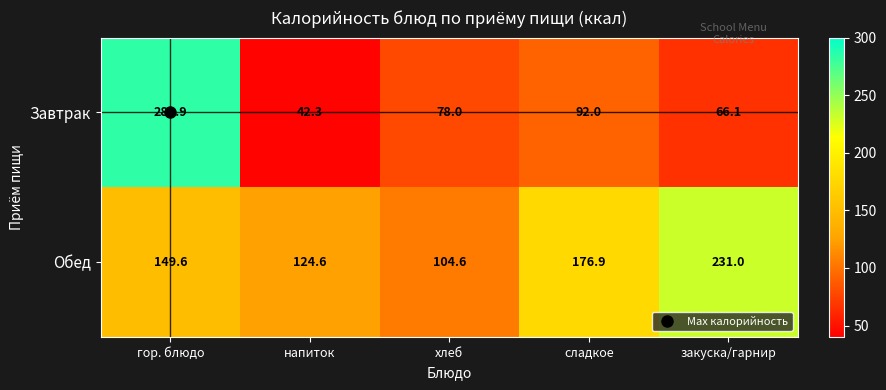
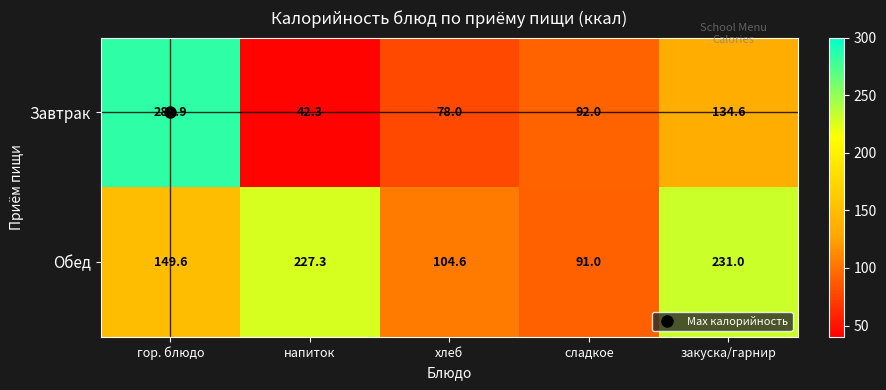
  {
    "Завтрак": {
      "напиток": 42.3,
      "хлеб": 78.0,
      "сладкое": 92.0,
-     "закуска/гарнир": 66.1
+     "закуска/гарнир": 134.6
    },
    "Обед": {
      "гор. блюдо": 149.6,
-     "напиток": 124.6,
+     "напиток": 227.3,
      "хлеб": 104.6,
-     "сладкое": 176.9,
+     "сладкое": 91.0,
      "закуска/гарнир": 231.0
    }
  }
